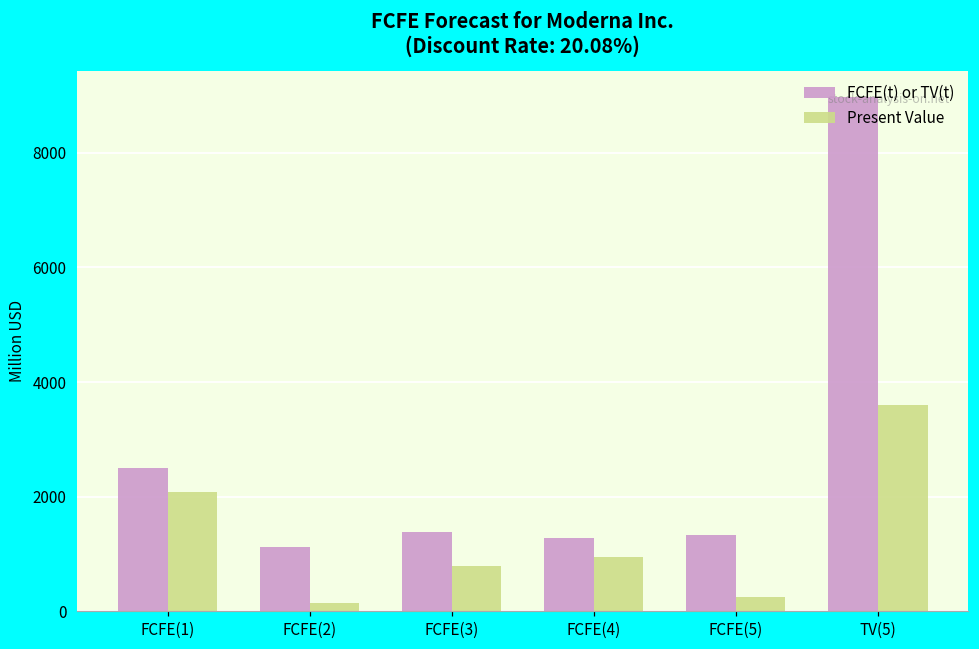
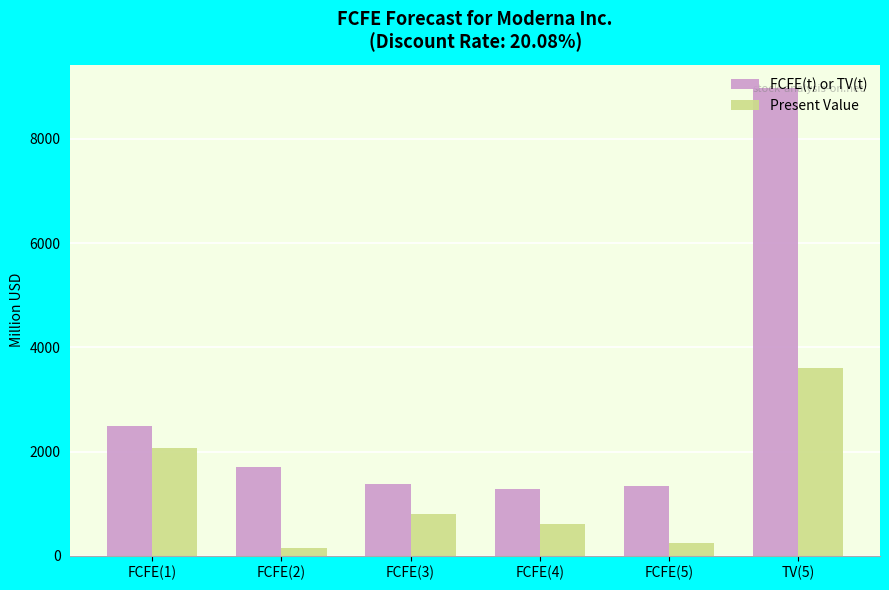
  {
    "FCFE(t) or TV(t)": {
      "FCFE(1)": 2500,
-     "FCFE(2)": 1100,
+     "FCFE(2)": 1700,
      "FCFE(3)": 1400,
      "FCFE(4)": 1300,
      "FCFE(5)": 1300,
      "TV(5)": 9000
    },
    "Present Value": {
      "FCFE(1)": 2100,
      "FCFE(2)": 100,
      "FCFE(3)": 800,
-     "FCFE(4)": 900,
+     "FCFE(4)": 600,
      "FCFE(5)": 200,
      "TV(5)": 3600
    }
  }
